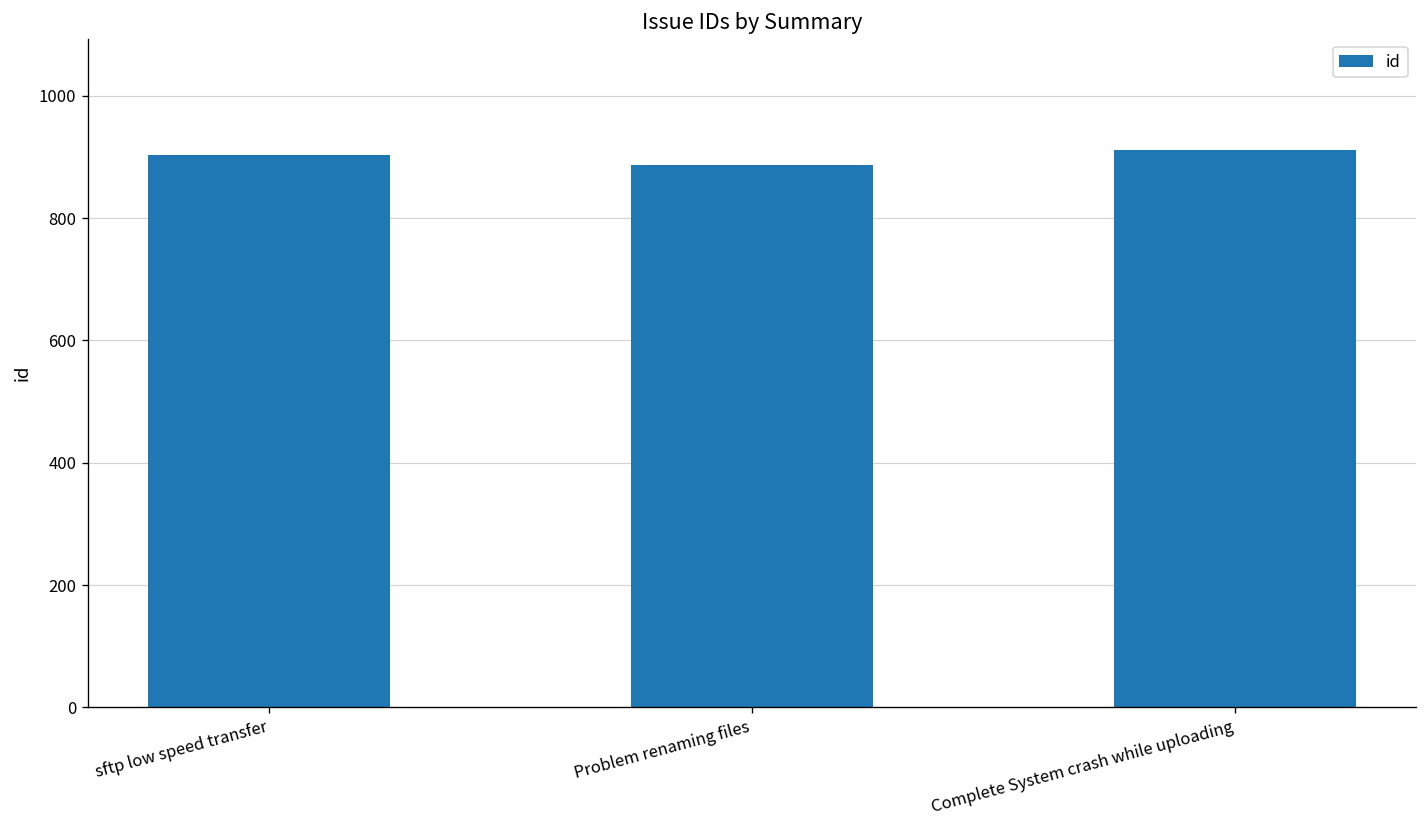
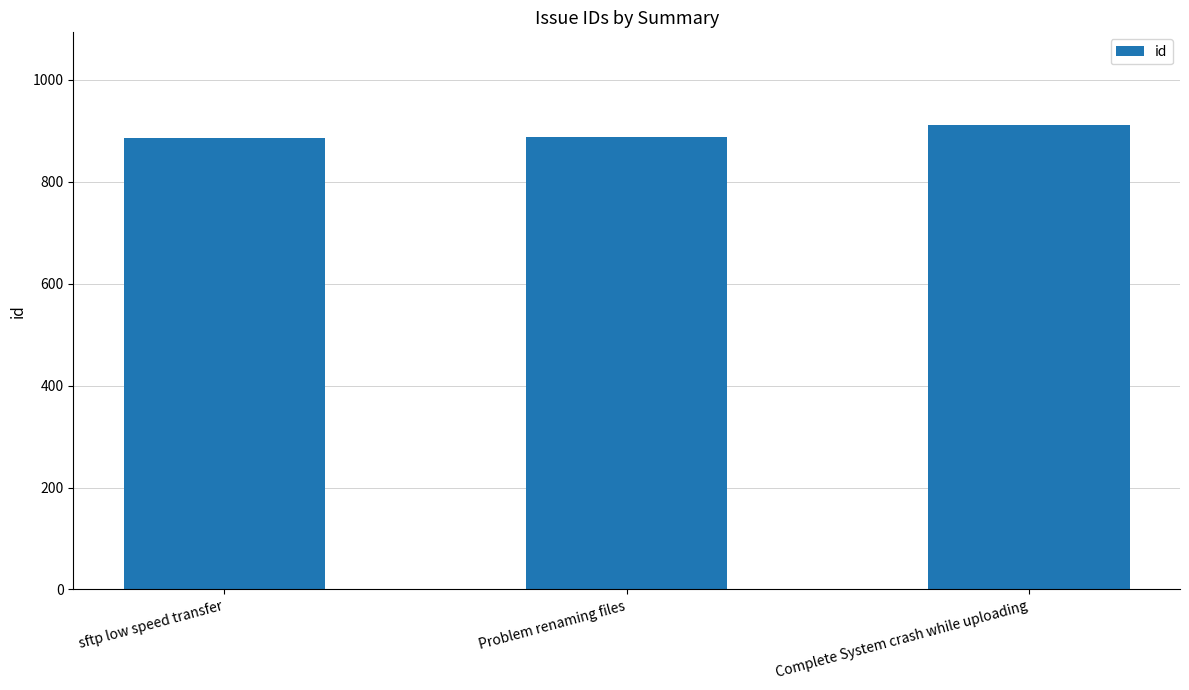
  {
-   "sftp low speed transfer": 900,
+   "sftp low speed transfer": 890,
    "Problem renaming files": 890,
    "Complete System crash while uploading": 910
  }
